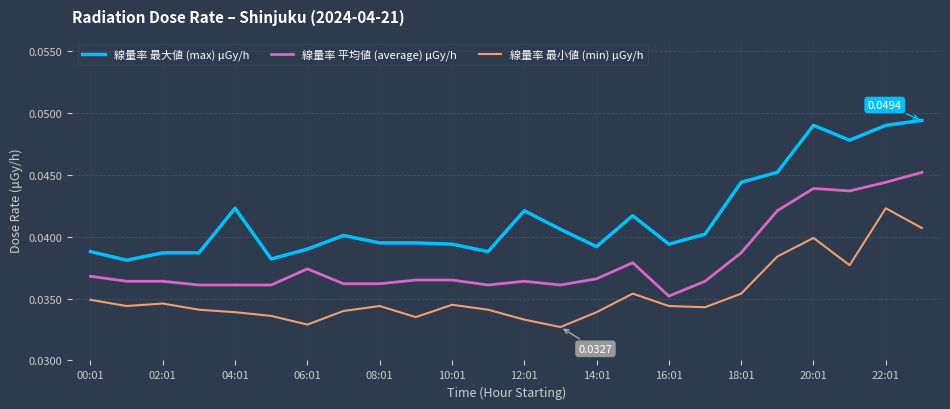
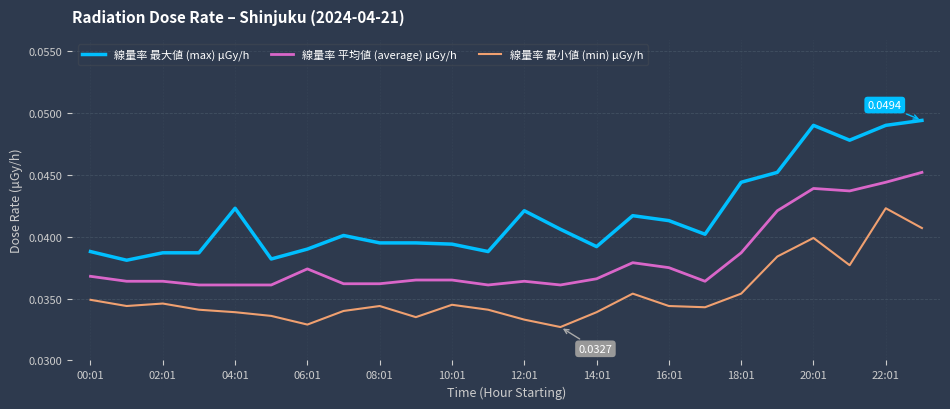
  {
    "線量率 最大値 (max) μGy/h": {
      "00:01": 0.0388,
      "02:01": 0.0387,
      "04:01": 0.0423,
      "06:01": 0.0390,
      "08:01": 0.0395,
      "10:01": 0.0394,
      "12:01": 0.0421,
      "14:01": 0.0392,
-     "16:01": 0.0394,
+     "16:01": 0.0413,
      "18:01": 0.0444,
      "20:01": 0.0490,
      "22:01": 0.0490
    },
    "線量率 平均値 (average) μGy/h": {
      "00:01": 0.0368,
      "02:01": 0.0364,
      "04:01": 0.0361,
      "06:01": 0.0374,
      "08:01": 0.0362,
      "10:01": 0.0365,
      "12:01": 0.0364,
      "14:01": 0.0366,
-     "16:01": 0.0352,
+     "16:01": 0.0375,
      "18:01": 0.0387,
      "20:01": 0.0439,
      "22:01": 0.0444
    },
    "線量率 最小値 (min) μGy/h": {
      "00:01": 0.0349,
      "02:01": 0.0346,
      "04:01": 0.0339,
      "06:01": 0.0329,
      "08:01": 0.0344,
      "10:01": 0.0345,
      "12:01": 0.0333,
      "14:01": 0.0339,
      "16:01": 0.0344,
      "18:01": 0.0354,
      "20:01": 0.0399,
      "22:01": 0.0423
    }
  }
